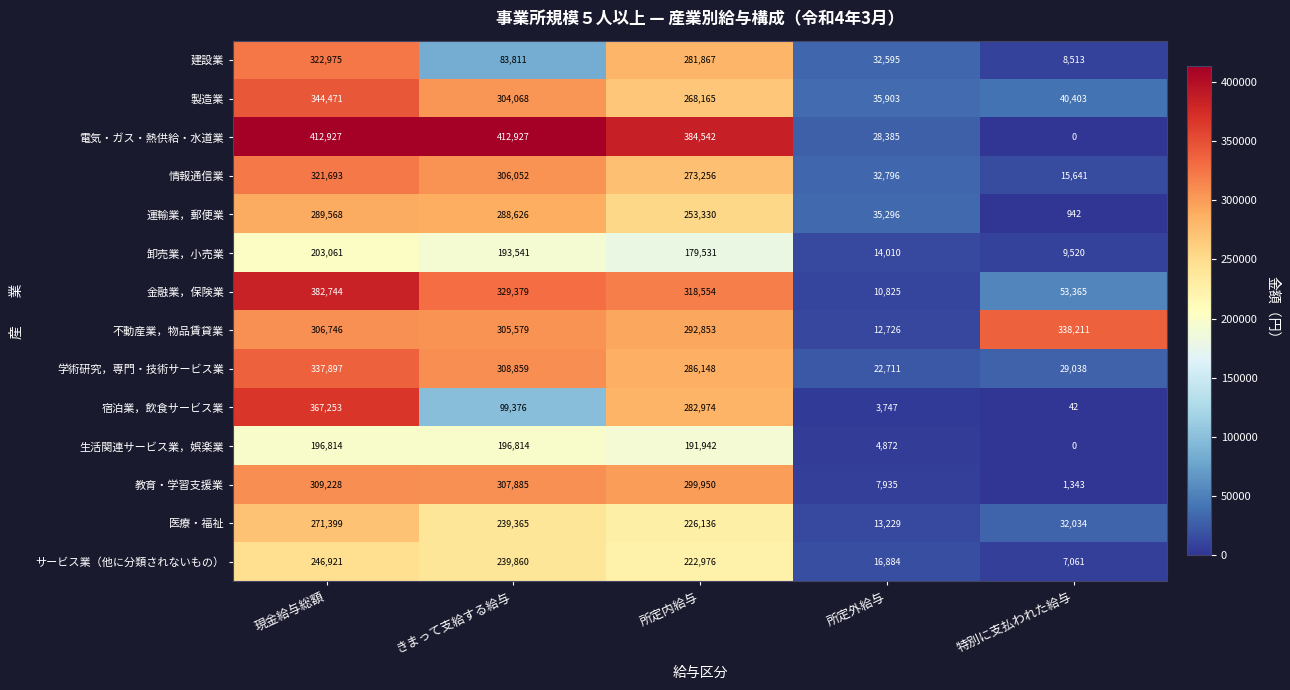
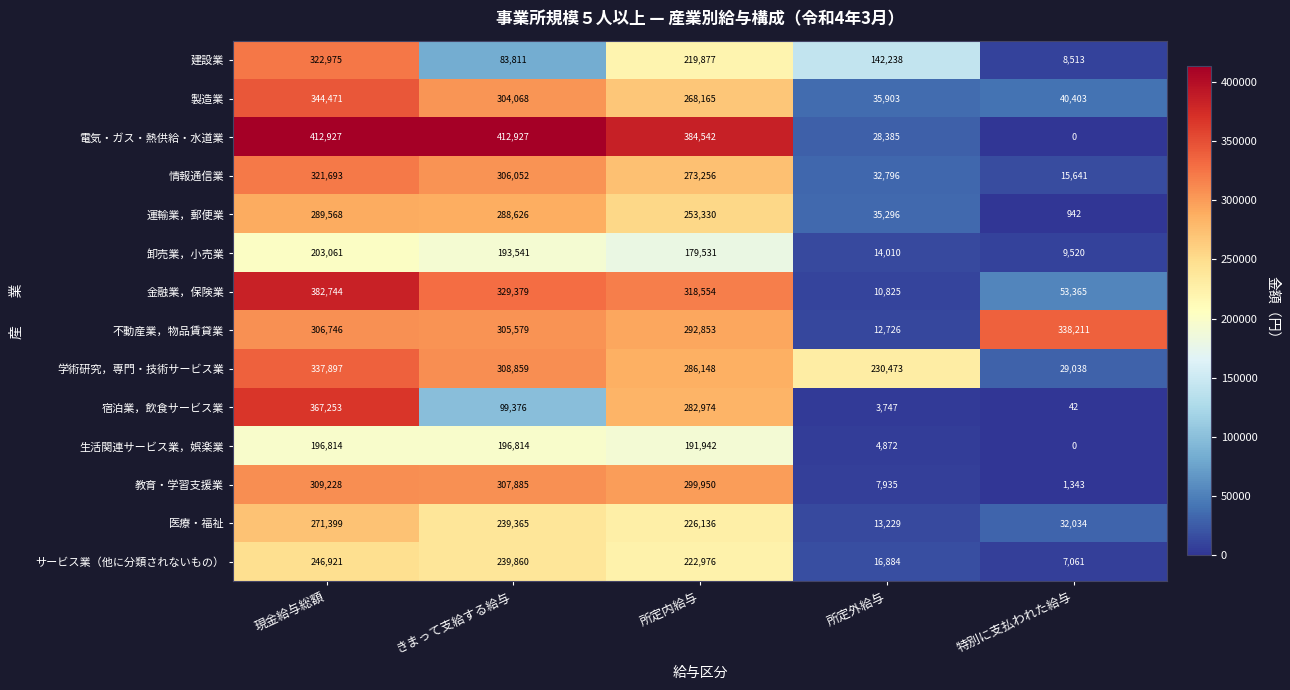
  {
    "建設業": {
      "現金給与総額": "322,975",
      "きまって支給する給与": "83,811",
-     "所定内給与": "281,867",
-     "所定外給与": "32,595",
+     "所定内給与": "219,877",
+     "所定外給与": "142,238",
      "特別に支払われた給与": "8,513"
    },
    "製造業": {
      "現金給与総額": "344,471",
      "きまって支給する給与": "304,068",
      "所定内給与": "268,165",
      "所定外給与": "35,903",
      "特別に支払われた給与": "40,403"
    },
    "電気・ガス・熱供給・水道業": {
      "現金給与総額": "412,927",
      "きまって支給する給与": "412,927",
      "所定内給与": "384,542",
      "所定外給与": "28,385",
      "特別に支払われた給与": "0"
    },
    "情報通信業": {
      "現金給与総額": "321,693",
      "きまって支給する給与": "306,052",
      "所定内給与": "273,256",
      "所定外給与": "32,796",
      "特別に支払われた給与": "15,641"
    },
    "運輸業，郵便業": {
      "現金給与総額": "289,568",
      "きまって支給する給与": "288,626",
      "所定内給与": "253,330",
      "所定外給与": "35,296",
      "特別に支払われた給与": "942"
    },
    "卸売業，小売業": {
      "現金給与総額": "203,061",
      "きまって支給する給与": "193,541",
      "所定内給与": "179,531",
      "所定外給与": "14,010",
      "特別に支払われた給与": "9,520"
    },
    "金融業，保険業": {
      "現金給与総額": "382,744",
      "きまって支給する給与": "329,379",
      "所定内給与": "318,554",
      "所定外給与": "10,825",
      "特別に支払われた給与": "53,365"
    },
    "不動産業，物品賃貸業": {
      "現金給与総額": "306,746",
      "きまって支給する給与": "305,579",
      "所定内給与": "292,853",
      "所定外給与": "12,726",
      "特別に支払われた給与": "338,211"
    },
    "学術研究，専門・技術サービス業": {
      "現金給与総額": "337,897",
      "きまって支給する給与": "308,859",
      "所定内給与": "286,148",
-     "所定外給与": "22,711",
+     "所定外給与": "230,473",
      "特別に支払われた給与": "29,038"
    },
    "宿泊業，飲食サービス業": {
      "現金給与総額": "367,253",
      "きまって支給する給与": "99,376",
      "所定内給与": "282,974",
      "所定外給与": "3,747",
      "特別に支払われた給与": "42"
    },
    "生活関連サービス業，娯楽業": {
      "現金給与総額": "196,814",
      "きまって支給する給与": "196,814",
      "所定内給与": "191,942",
      "所定外給与": "4,872",
      "特別に支払われた給与": "0"
    },
    "教育・学習支援業": {
      "現金給与総額": "309,228",
      "きまって支給する給与": "307,885",
      "所定内給与": "299,950",
      "所定外給与": "7,935",
      "特別に支払われた給与": "1,343"
    },
    "医療・福祉": {
      "現金給与総額": "271,399",
      "きまって支給する給与": "239,365",
      "所定内給与": "226,136",
      "所定外給与": "13,229",
      "特別に支払われた給与": "32,034"
    },
    "サービス業（他に分類されないもの）": {
      "現金給与総額": "246,921",
      "きまって支給する給与": "239,860",
      "所定内給与": "222,976",
      "所定外給与": "16,884",
      "特別に支払われた給与": "7,061"
    }
  }
